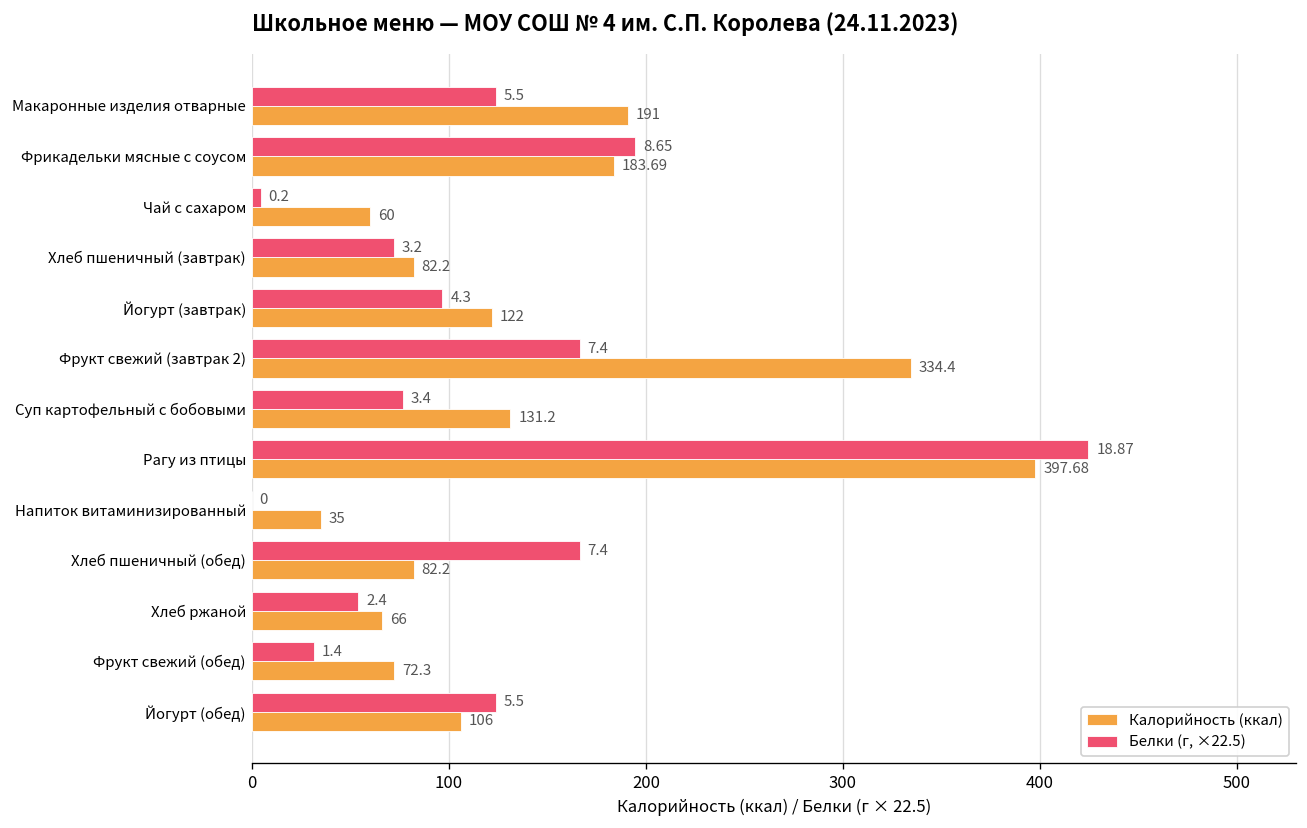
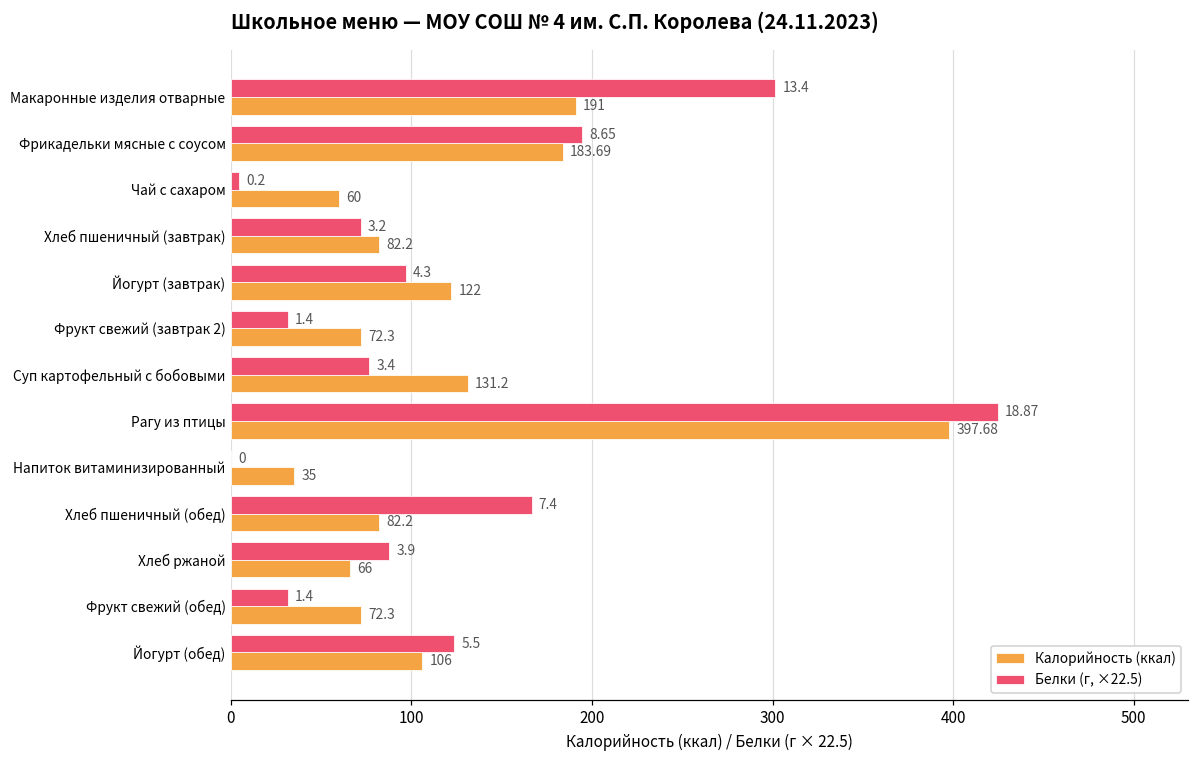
  {
    "Калорийность (ккал)": {
      "Макаронные изделия отварные": 191,
      "Фрикадельки мясные с соусом": 183.69,
      "Чай с сахаром": 60,
      "Хлеб пшеничный (завтрак)": 82.2,
      "Йогурт (завтрак)": 122,
-     "Фрукт свежий (завтрак 2)": 334.4,
+     "Фрукт свежий (завтрак 2)": 72.3,
      "Суп картофельный с бобовыми": 131.2,
      "Рагу из птицы": 397.68,
      "Напиток витаминизированный": 35,
      "Хлеб пшеничный (обед)": 82.2,
      "Хлеб ржаной": 66,
      "Фрукт свежий (обед)": 72.3,
      "Йогурт (обед)": 106
    },
    "Белки (г, ×22.5)": {
-     "Макаронные изделия отварные": 5.5,
-     "Фрукт свежий (завтрак 2)": 7.4,
+     "Макаронные изделия отварные": 13.4,
+     "Фрукт свежий (завтрак 2)": 1.4,
      "Напиток витаминизированный": 0,
-     "Хлеб ржаной": 2.4
+     "Хлеб ржаной": 3.9
    }
  }
